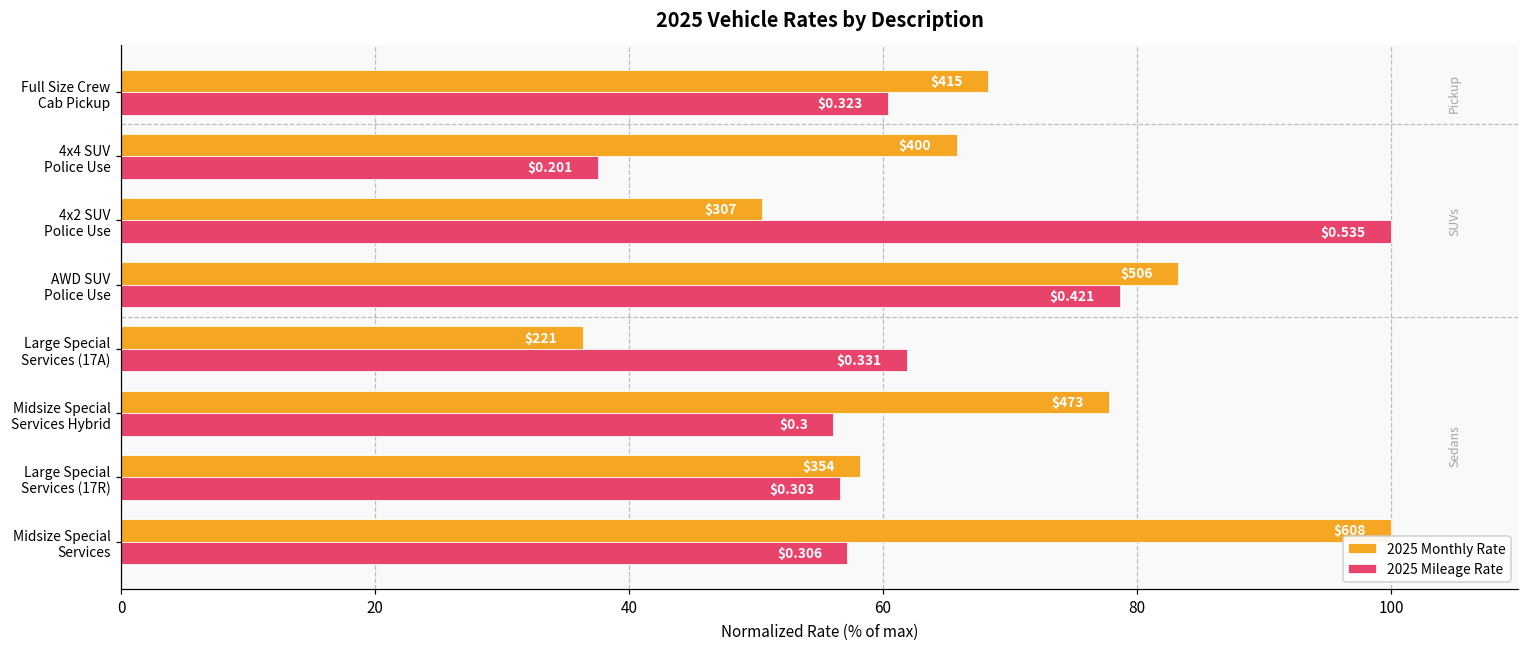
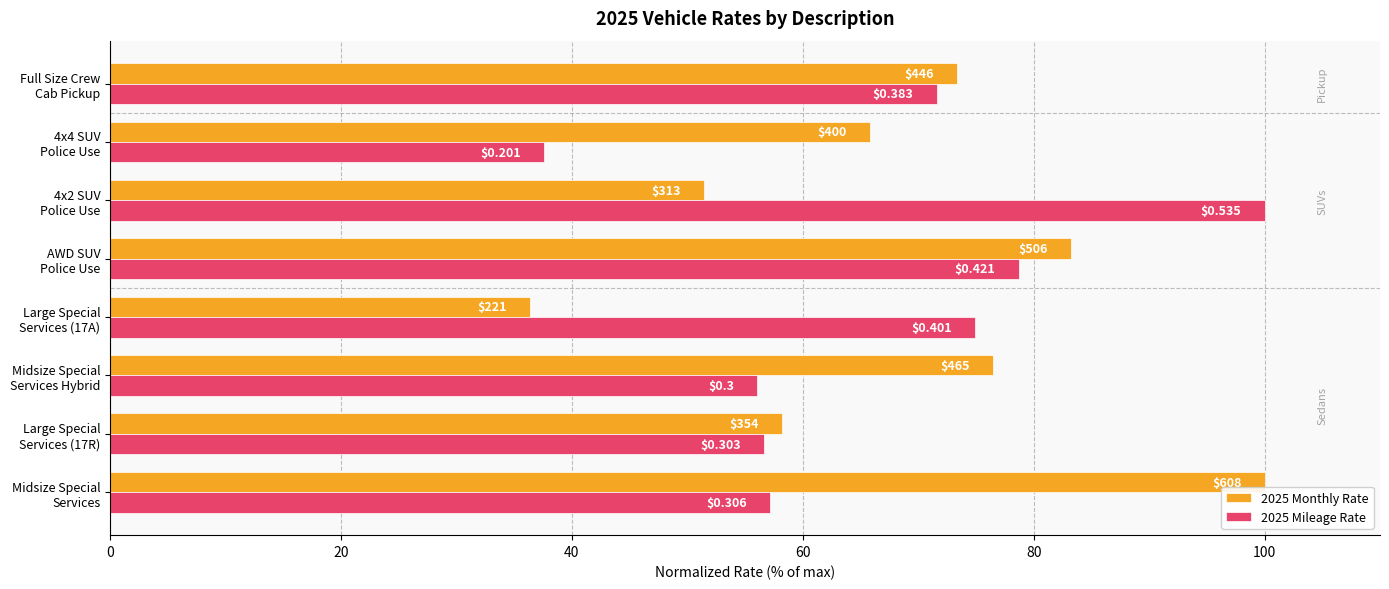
  {
    "2025 Monthly Rate": {
-     "Full Size Crew Cab Pickup": "$415",
-     "4x2 SUV Police Use": "$307",
-     "Midsize Special Services Hybrid": "$473"
+     "Full Size Crew Cab Pickup": "$446",
+     "4x2 SUV Police Use": "$313",
+     "Midsize Special Services Hybrid": "$465"
    },
    "2025 Mileage Rate": {
-     "Full Size Crew Cab Pickup": "$0.323",
-     "Large Special Services (17A)": "$0.331"
+     "Full Size Crew Cab Pickup": "$0.383",
+     "Large Special Services (17A)": "$0.401"
    }
  }
